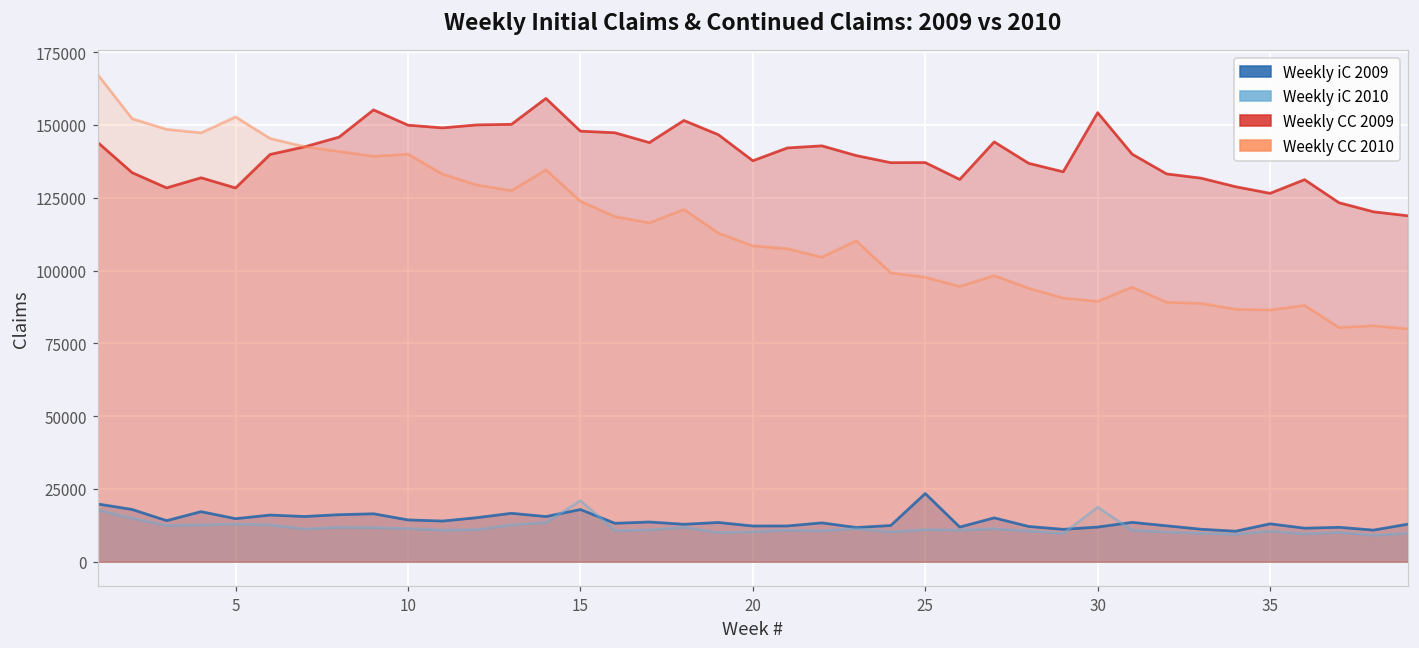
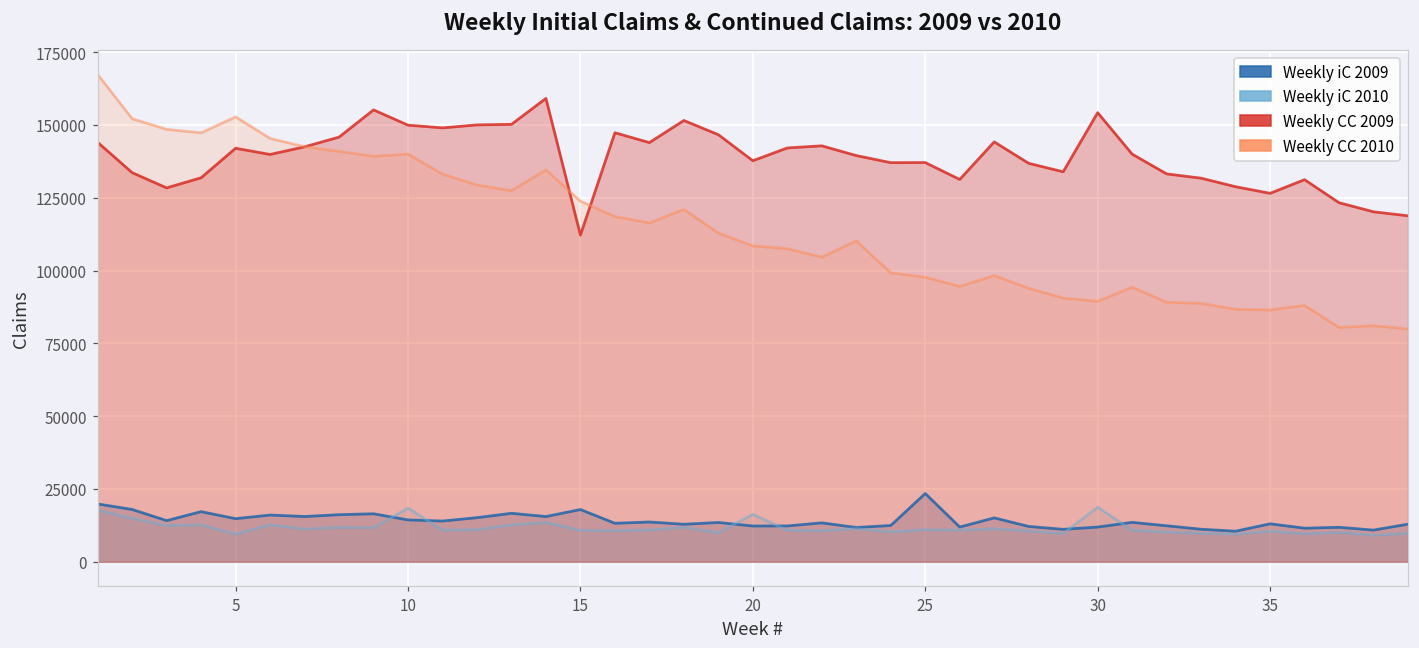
  {
    "Weekly iC 2009": {
      "5": 15000,
      "10": 14000,
      "15": 18000,
      "20": 12000,
      "25": 23000,
      "30": 12000,
      "35": 13000
    },
    "Weekly iC 2010": {
-     "5": 13000,
-     "10": 11000,
-     "15": 21000,
-     "20": 10000,
+     "5": 9000,
+     "10": 18000,
+     "15": 11000,
+     "20": 16000,
      "25": 11000,
      "30": 19000,
      "35": 10000
    },
    "Weekly CC 2009": {
-     "5": 128000,
+     "5": 142000,
      "10": 150000,
-     "15": 148000,
+     "15": 112000,
      "20": 138000,
      "25": 137000,
      "30": 154000,
      "35": 127000
    },
    "Weekly CC 2010": {
      "5": 153000,
      "10": 140000,
      "15": 124000,
      "20": 108000,
      "25": 98000,
      "30": 89000,
      "35": 86000
    }
  }
